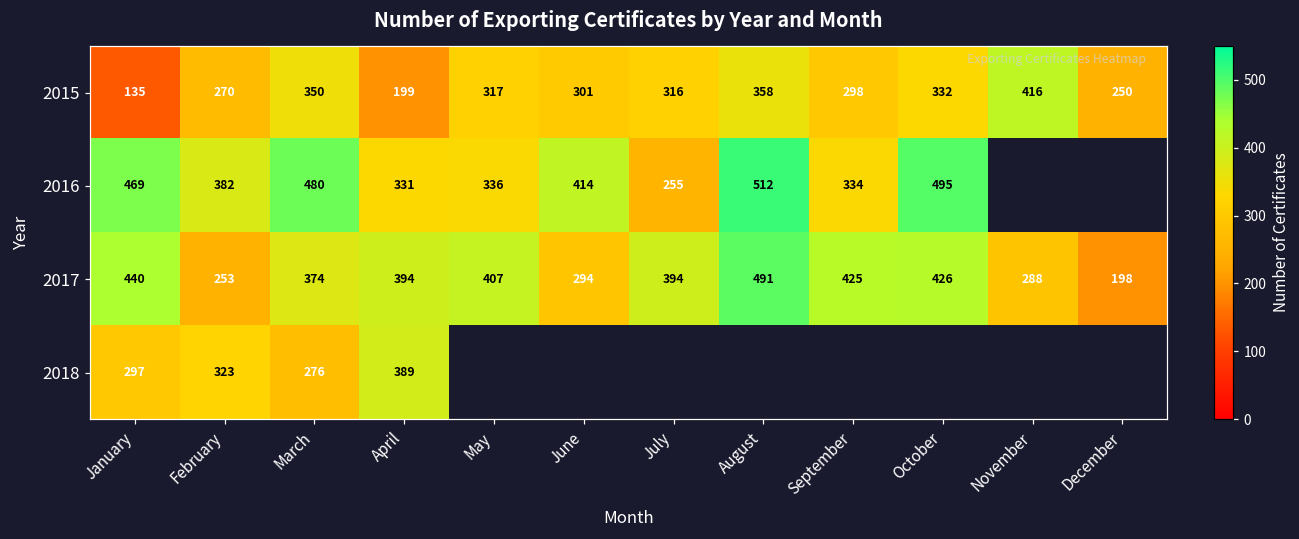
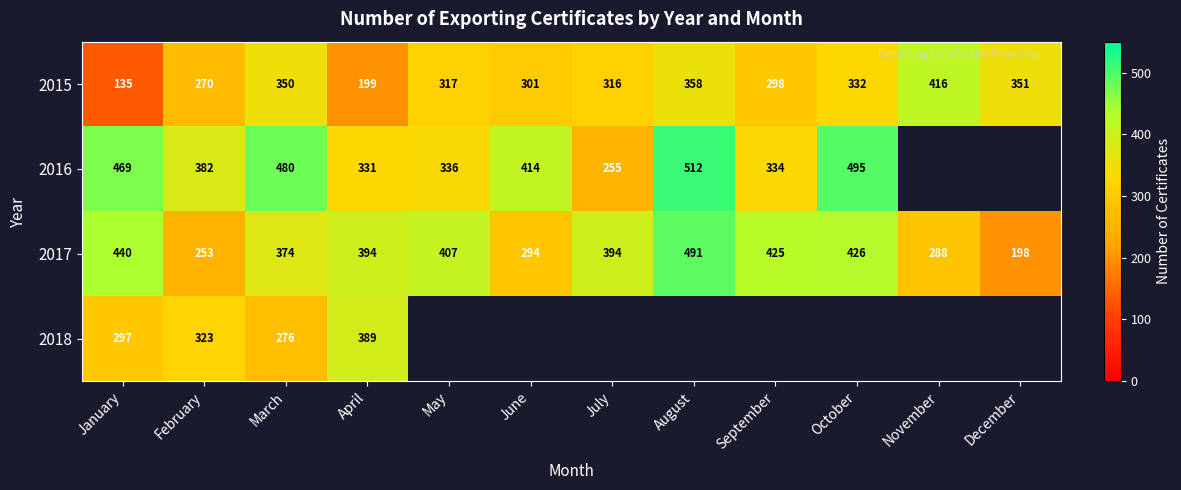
  {
    "2015": {
      "January": 135,
      "February": 270,
      "March": 350,
      "April": 199,
      "May": 317,
      "June": 301,
      "July": 316,
      "August": 358,
      "September": 298,
      "October": 332,
-     "December": 250
+     "December": 351
    },
    "2016": {
      "January": 469,
      "February": 382,
      "March": 480,
      "April": 331,
      "May": 336,
      "June": 414,
      "July": 255,
      "August": 512,
      "September": 334,
      "October": 495
    },
    "2017": {
      "January": 440,
      "February": 253,
      "March": 374,
      "April": 394,
      "May": 407,
      "June": 294,
      "July": 394,
      "August": 491,
      "September": 425,
      "October": 426,
      "November": 288,
      "December": 198
    },
    "2018": {
      "January": 297,
      "February": 323,
      "March": 276,
      "April": 389
    }
  }
